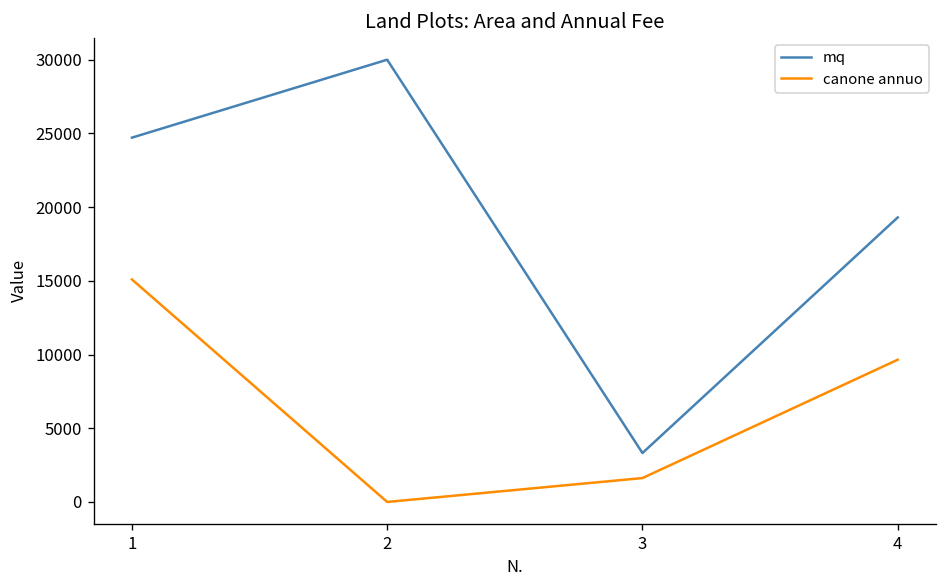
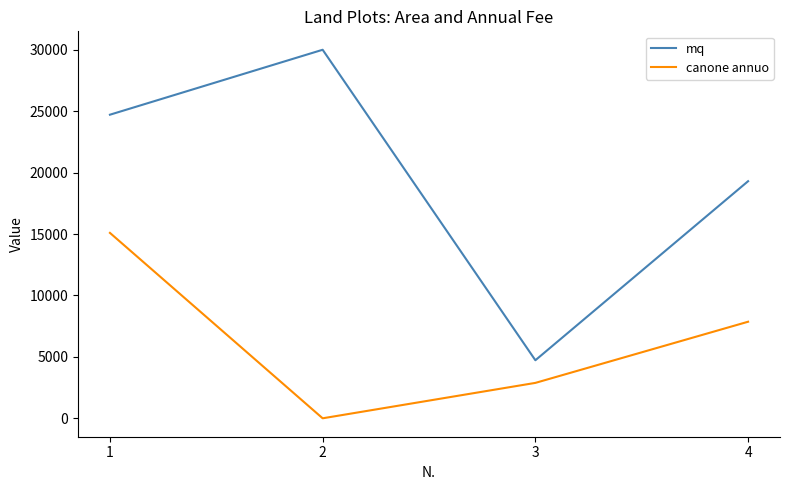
  {
    "mq": {
      "1": 24700,
      "2": 30000,
-     "3": 3300,
+     "3": 4700,
      "4": 19300
    },
    "canone annuo": {
      "1": 15100,
      "2": 0,
-     "3": 1600,
-     "4": 9700
+     "3": 2900,
+     "4": 7900
    }
  }
